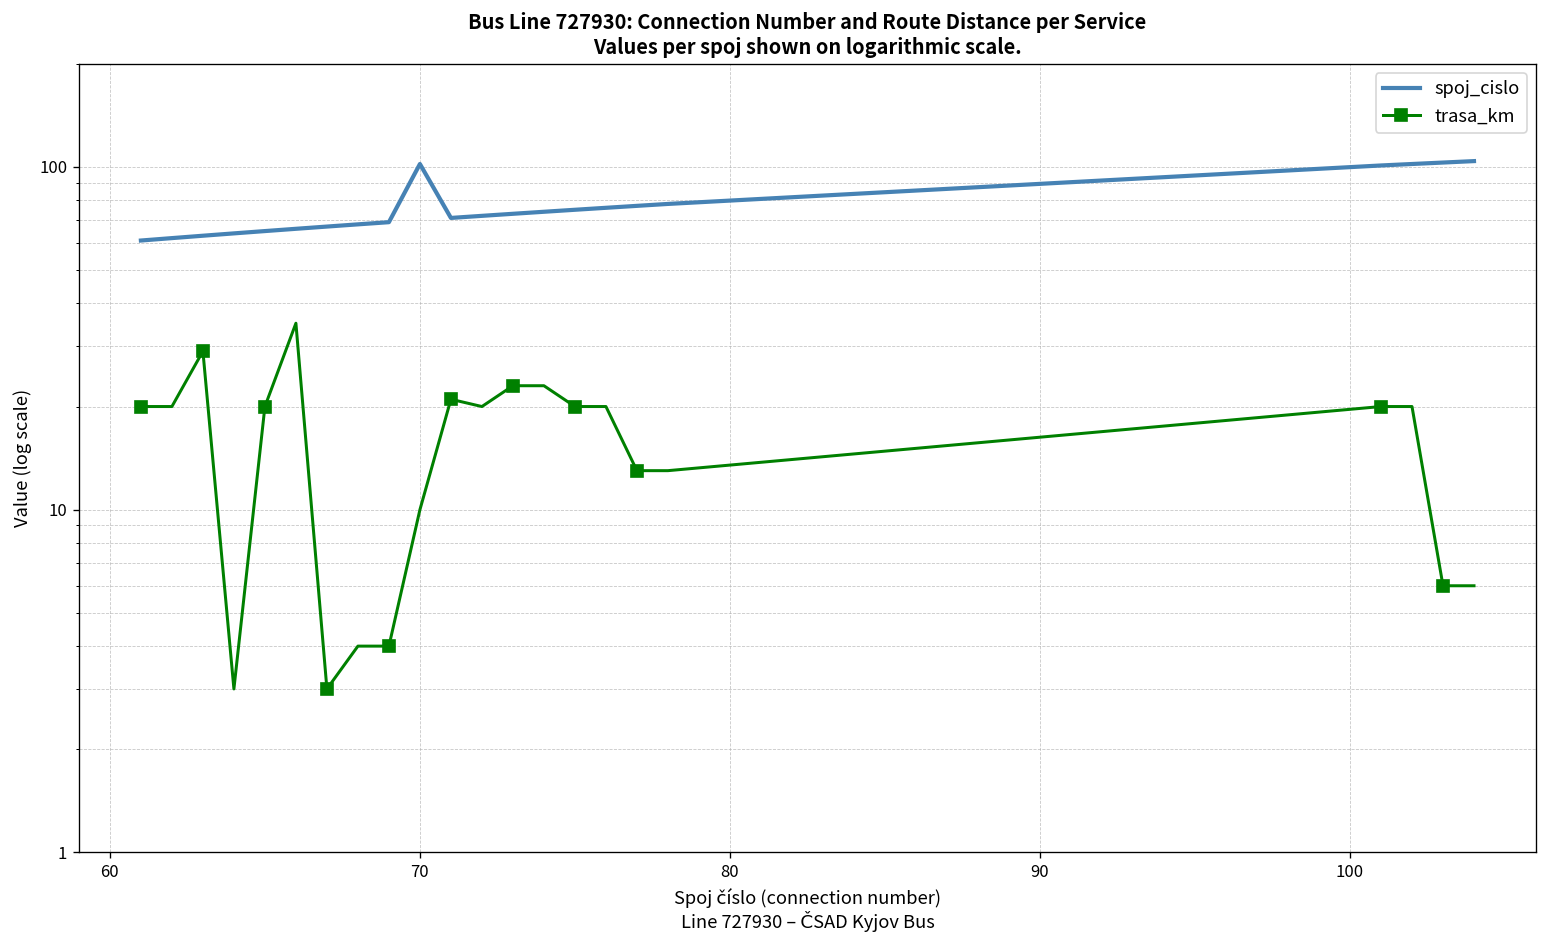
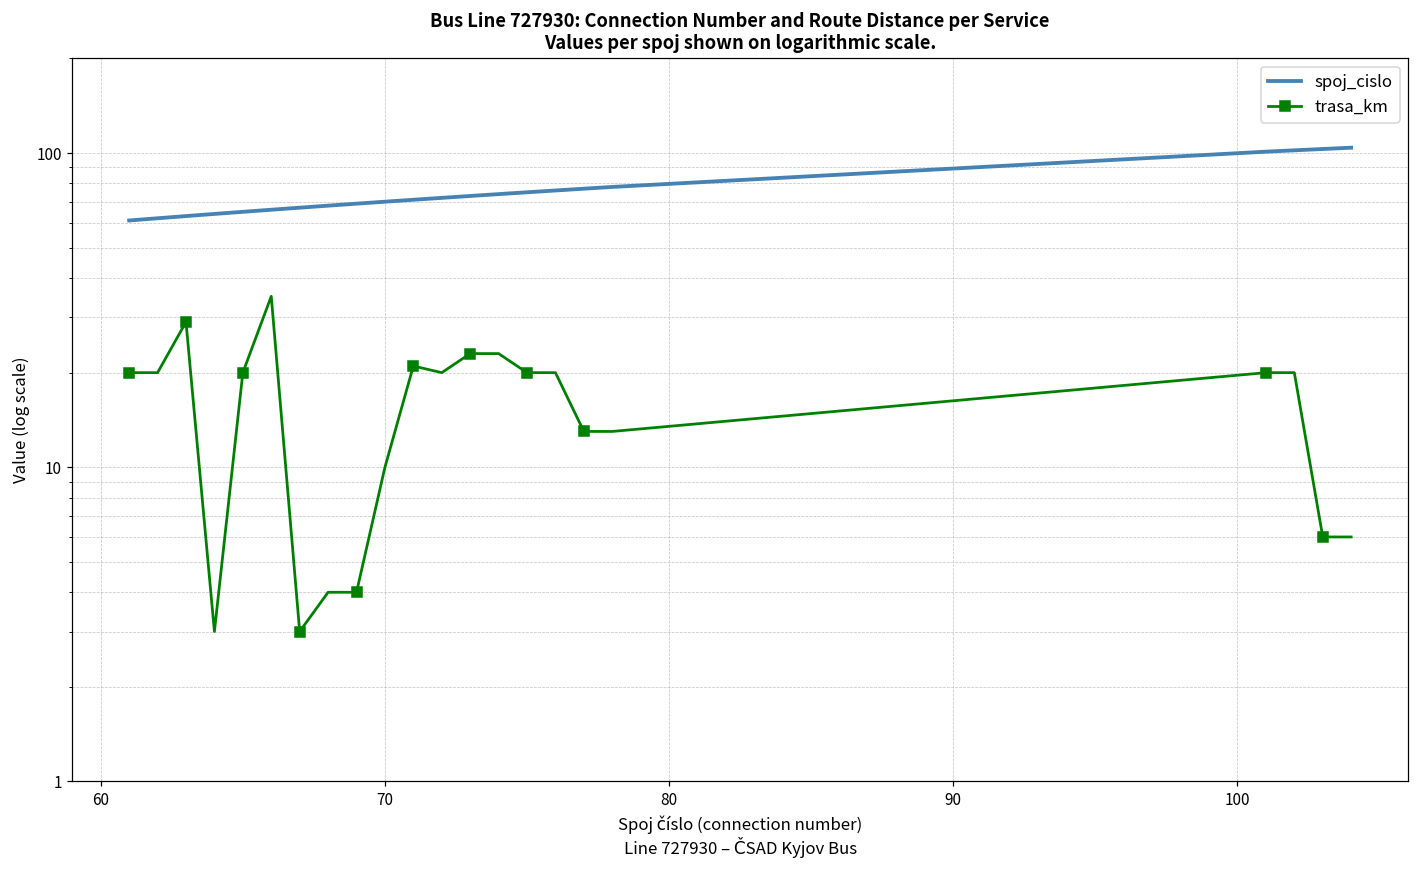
  {
    "spoj_cislo": {
-     "70": 102
+     "70": 70
    },
    "trasa_km": {
      "70": 10
    }
  }
